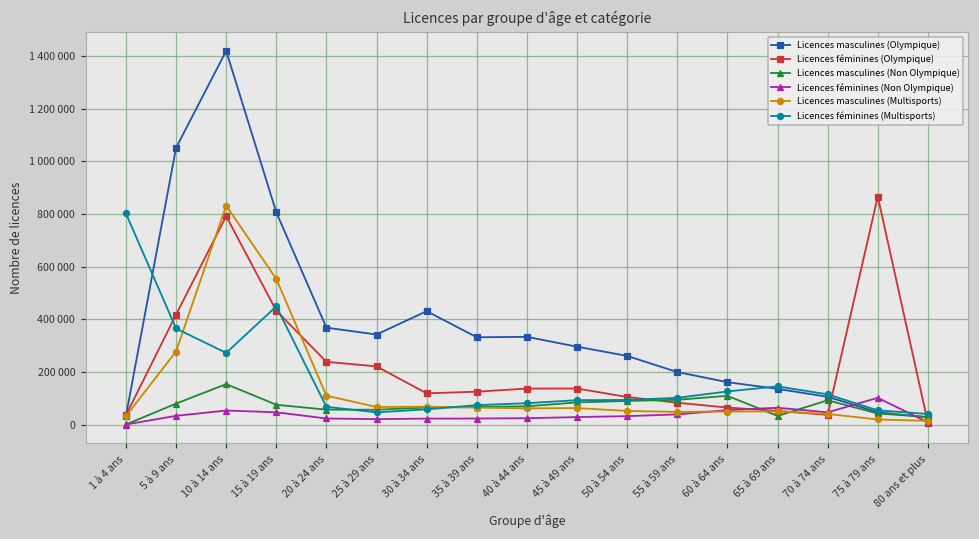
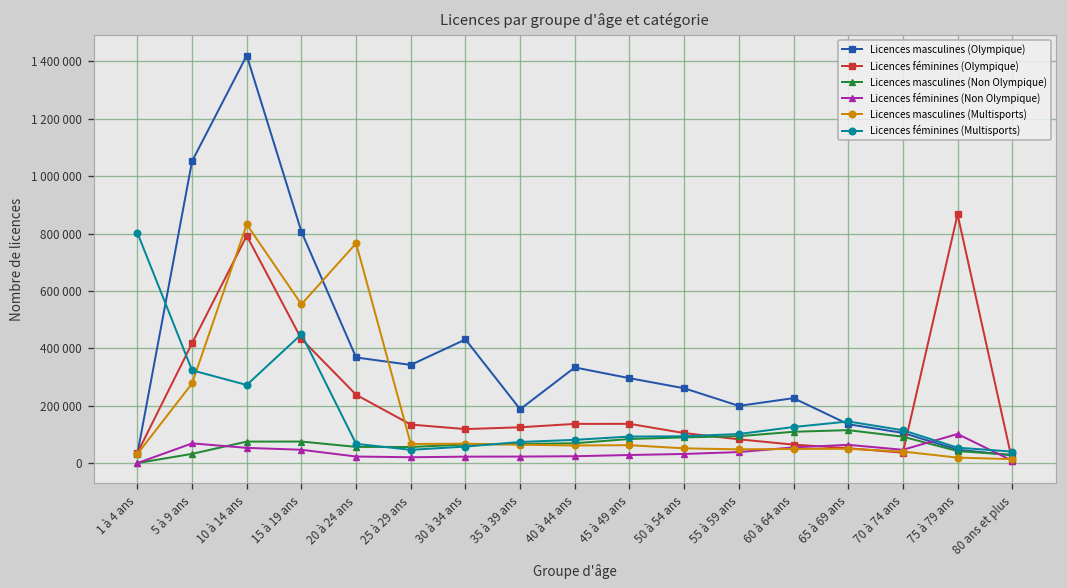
  {
    "Licences masculines (Olympique)": {
      "5 à 9 ans": 1050000,
      "10 à 14 ans": 1420000,
      "15 à 19 ans": 810000,
      "20 à 24 ans": 370000,
      "25 à 29 ans": 340000,
      "30 à 34 ans": 430000,
-     "35 à 39 ans": 330000,
+     "35 à 39 ans": 190000,
      "40 à 44 ans": 330000,
      "45 à 49 ans": 300000,
      "50 à 54 ans": 260000,
      "55 à 59 ans": 200000,
-     "60 à 64 ans": 160000
+     "60 à 64 ans": 230000
    },
    "Licences féminines (Olympique)": {
      "5 à 9 ans": 420000,
      "10 à 14 ans": 790000,
      "15 à 19 ans": 430000,
      "20 à 24 ans": 240000,
-     "25 à 29 ans": 220000,
+     "25 à 29 ans": 130000,
      "30 à 34 ans": 120000,
      "35 à 39 ans": 130000,
      "40 à 44 ans": 140000,
      "45 à 49 ans": 140000,
      "50 à 54 ans": 110000,
      "55 à 59 ans": 80000,
      "75 à 79 ans": 870000
    },
    "Licences masculines (Non Olympique)": {
-     "5 à 9 ans": 80000,
-     "10 à 14 ans": 150000,
+     "5 à 9 ans": 30000,
+     "10 à 14 ans": 80000,
      "15 à 19 ans": 80000,
      "60 à 64 ans": 110000,
-     "65 à 69 ans": 30000,
+     "65 à 69 ans": 120000,
      "70 à 74 ans": 90000
    },
    "Licences féminines (Non Olympique)": {
-     "5 à 9 ans": 30000,
+     "5 à 9 ans": 70000,
      "10 à 14 ans": 50000,
      "15 à 19 ans": 50000,
      "20 à 24 ans": 20000,
      "25 à 29 ans": 20000,
      "30 à 34 ans": 20000,
      "35 à 39 ans": 20000,
      "40 à 44 ans": 20000,
      "45 à 49 ans": 30000,
      "50 à 54 ans": 30000,
      "65 à 69 ans": 60000,
      "75 à 79 ans": 100000
    },
    "Licences masculines (Multisports)": {
      "5 à 9 ans": 280000,
      "10 à 14 ans": 830000,
      "15 à 19 ans": 550000,
-     "20 à 24 ans": 110000,
+     "20 à 24 ans": 770000,
      "45 à 49 ans": 60000,
      "50 à 54 ans": 50000,
      "75 à 79 ans": 20000
    },
    "Licences féminines (Multisports)": {
      "1 à 4 ans": 800000,
-     "5 à 9 ans": 370000,
+     "5 à 9 ans": 320000,
      "10 à 14 ans": 270000,
      "15 à 19 ans": 450000,
      "40 à 44 ans": 80000,
      "60 à 64 ans": 130000,
      "80 ans et plus": 40000
    }
  }
